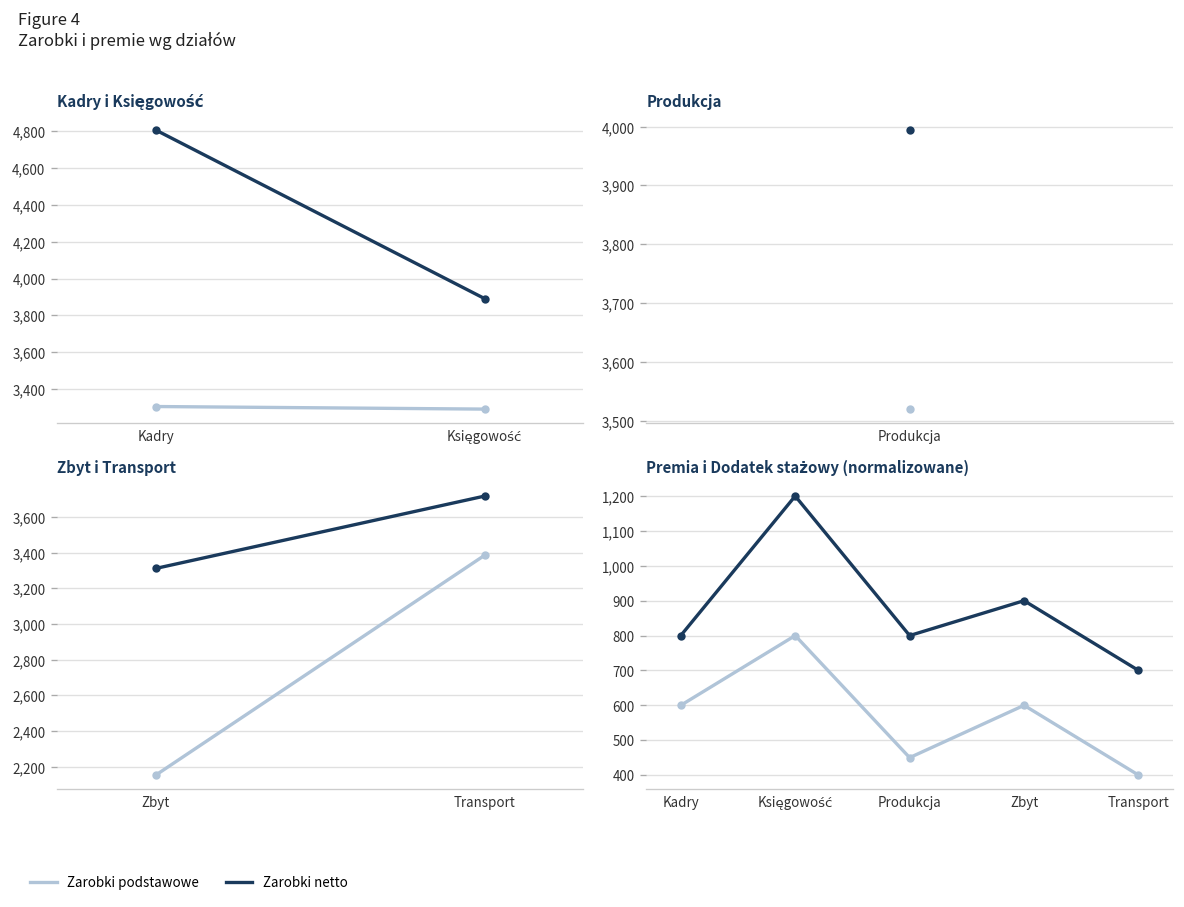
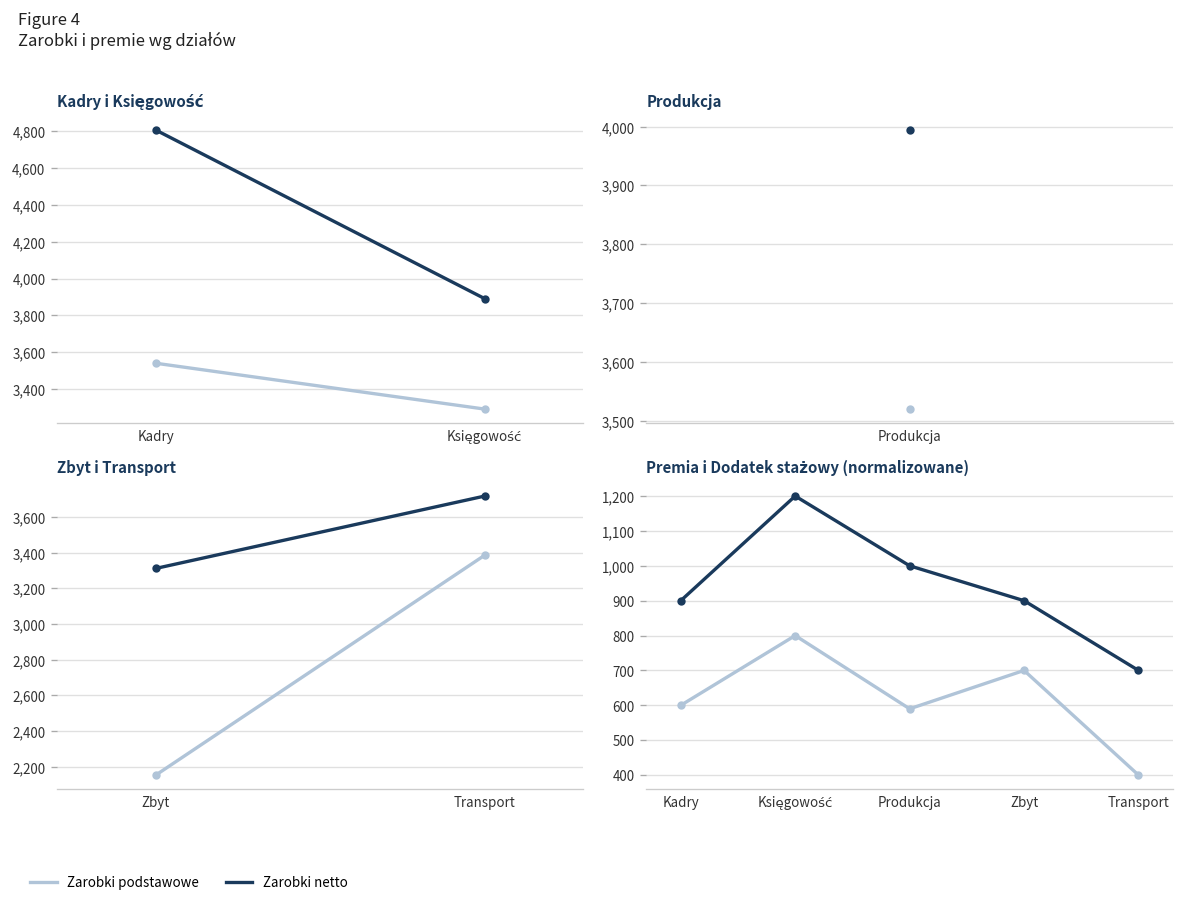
  {
    "Kadry i Księgowość": {
      "Zarobki podstawowe": {
-       "Kadry": "3,310",
+       "Kadry": "3,540",
        "Księgowość": "3,290"
      },
      "Zarobki netto": {
        "Kadry": "4,810",
        "Księgowość": "3,890"
      }
    },
    "Produkcja": {
      "Zarobki podstawowe": {
        "Produkcja": "3,520"
      },
      "Zarobki netto": {
        "Produkcja": "3,990"
      }
    },
    "Zbyt i Transport": {
      "Zarobki podstawowe": {
        "Zbyt": "2,150",
        "Transport": "3,390"
      },
      "Zarobki netto": {
        "Zbyt": "3,310",
        "Transport": "3,720"
      }
    },
    "Premia i Dodatek stażowy (normalizowane)": {
      "Zarobki podstawowe": {
        "Kadry": "600",
        "Księgowość": "800",
-       "Produkcja": "450",
-       "Zbyt": "600",
+       "Produkcja": "590",
+       "Zbyt": "700",
        "Transport": "400"
      },
      "Zarobki netto": {
-       "Kadry": "800",
+       "Kadry": "900",
        "Księgowość": "1,200",
-       "Produkcja": "800",
+       "Produkcja": "1,000",
        "Zbyt": "900",
        "Transport": "700"
      }
    }
  }
